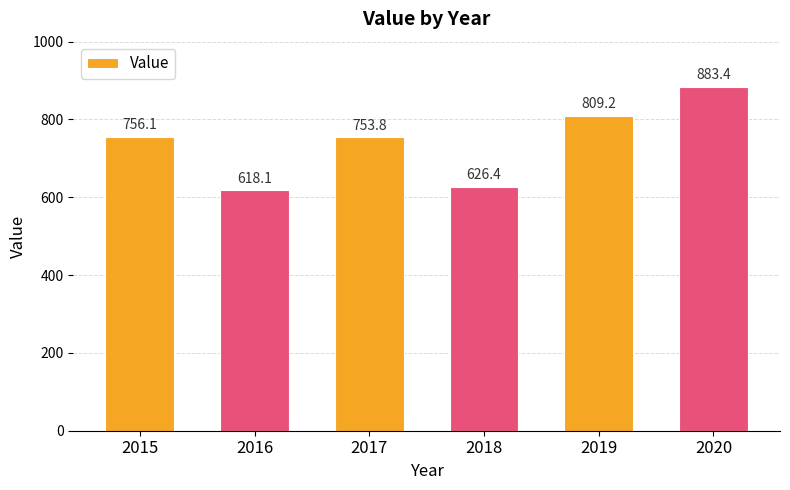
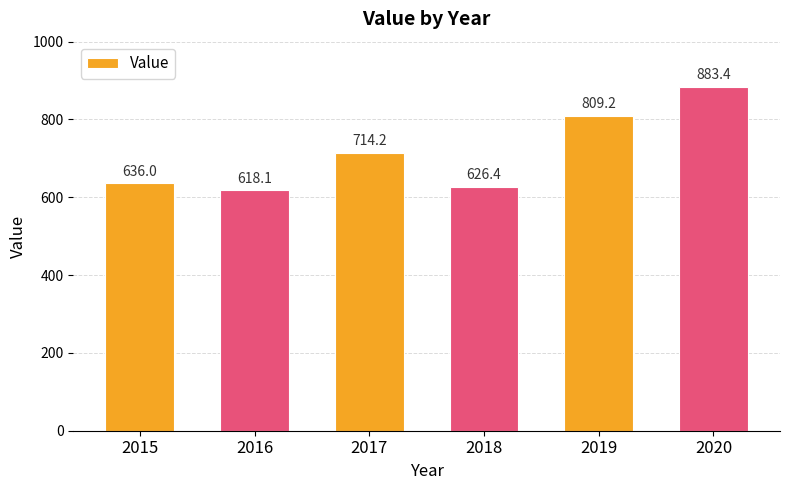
  {
-   "2015": 756.1,
+   "2015": 636.0,
    "2016": 618.1,
-   "2017": 753.8,
+   "2017": 714.2,
    "2018": 626.4,
    "2019": 809.2,
    "2020": 883.4
  }
